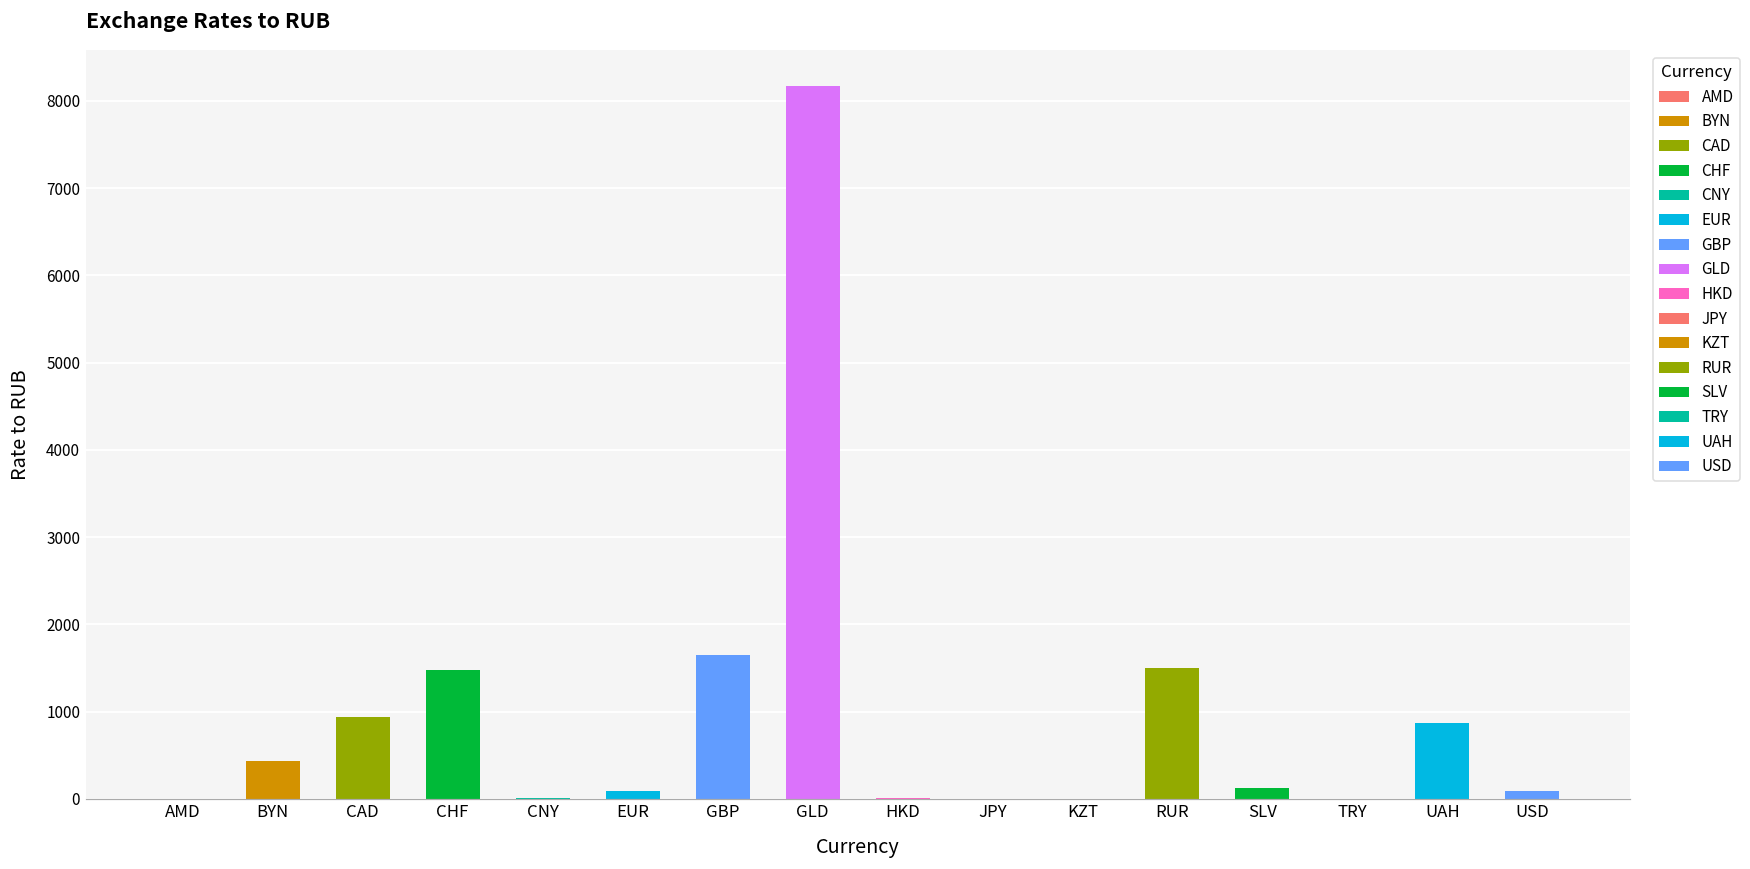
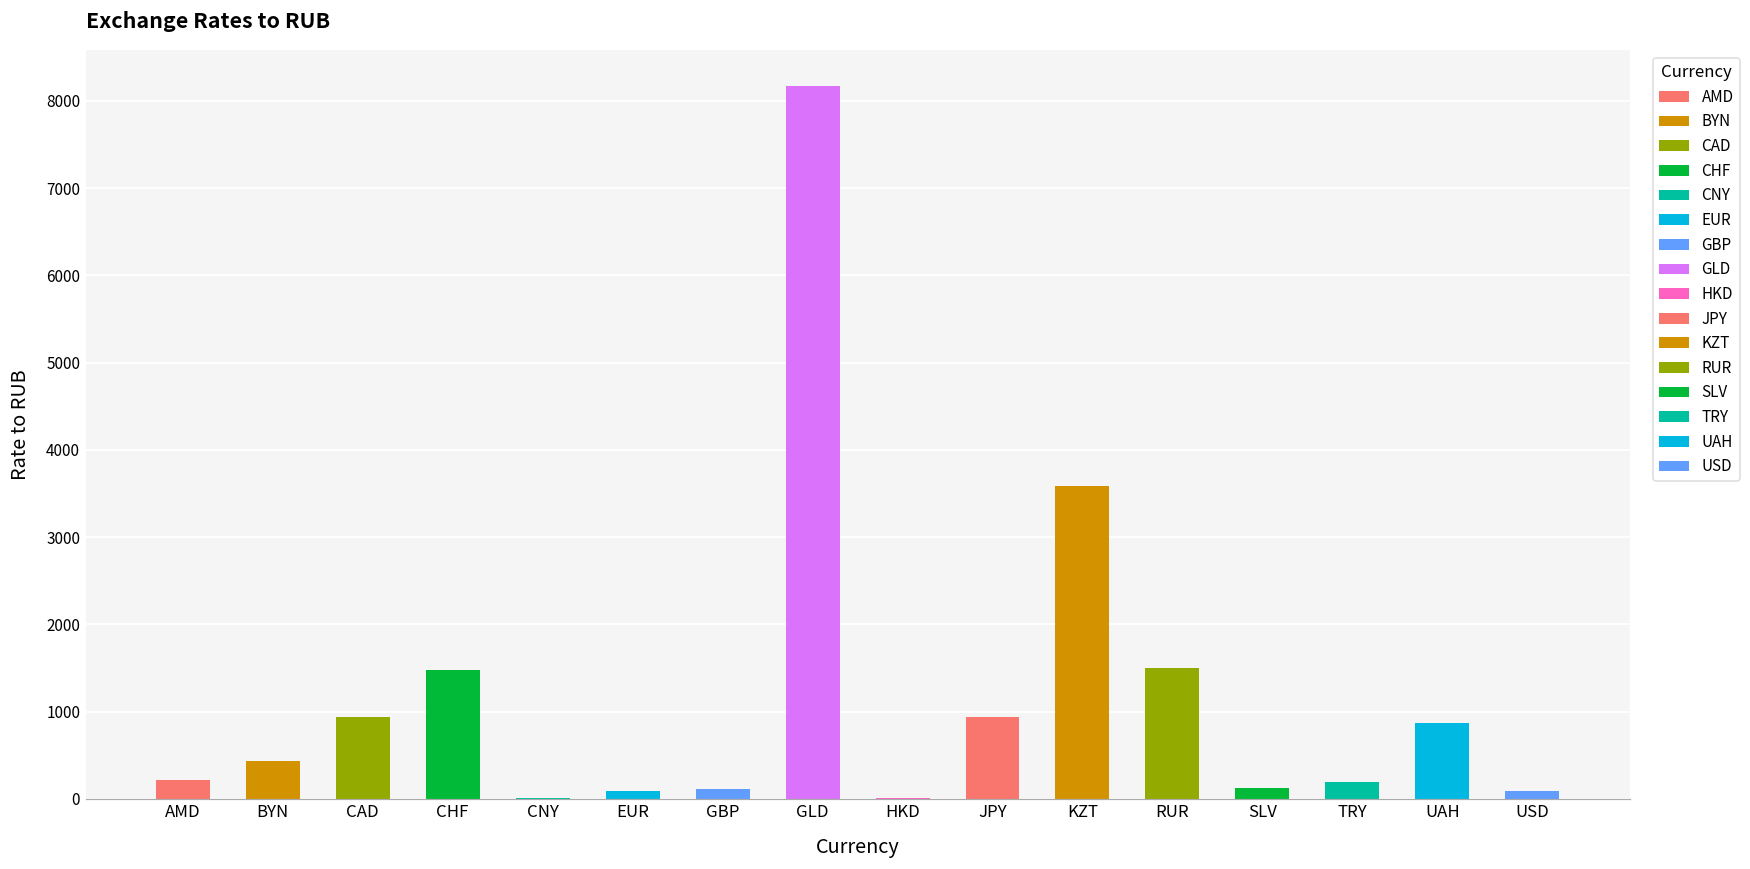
  {
-   "AMD": 0,
+   "AMD": 200,
    "BYN": 400,
    "CAD": 900,
    "CHF": 1500,
    "EUR": 100,
-   "GBP": 1600,
+   "GBP": 100,
    "GLD": 8200,
-   "JPY": 0,
-   "KZT": 0,
+   "JPY": 900,
+   "KZT": 3600,
    "RUR": 1500,
    "SLV": 100,
-   "TRY": 0,
+   "TRY": 200,
    "UAH": 900,
    "USD": 100
  }
